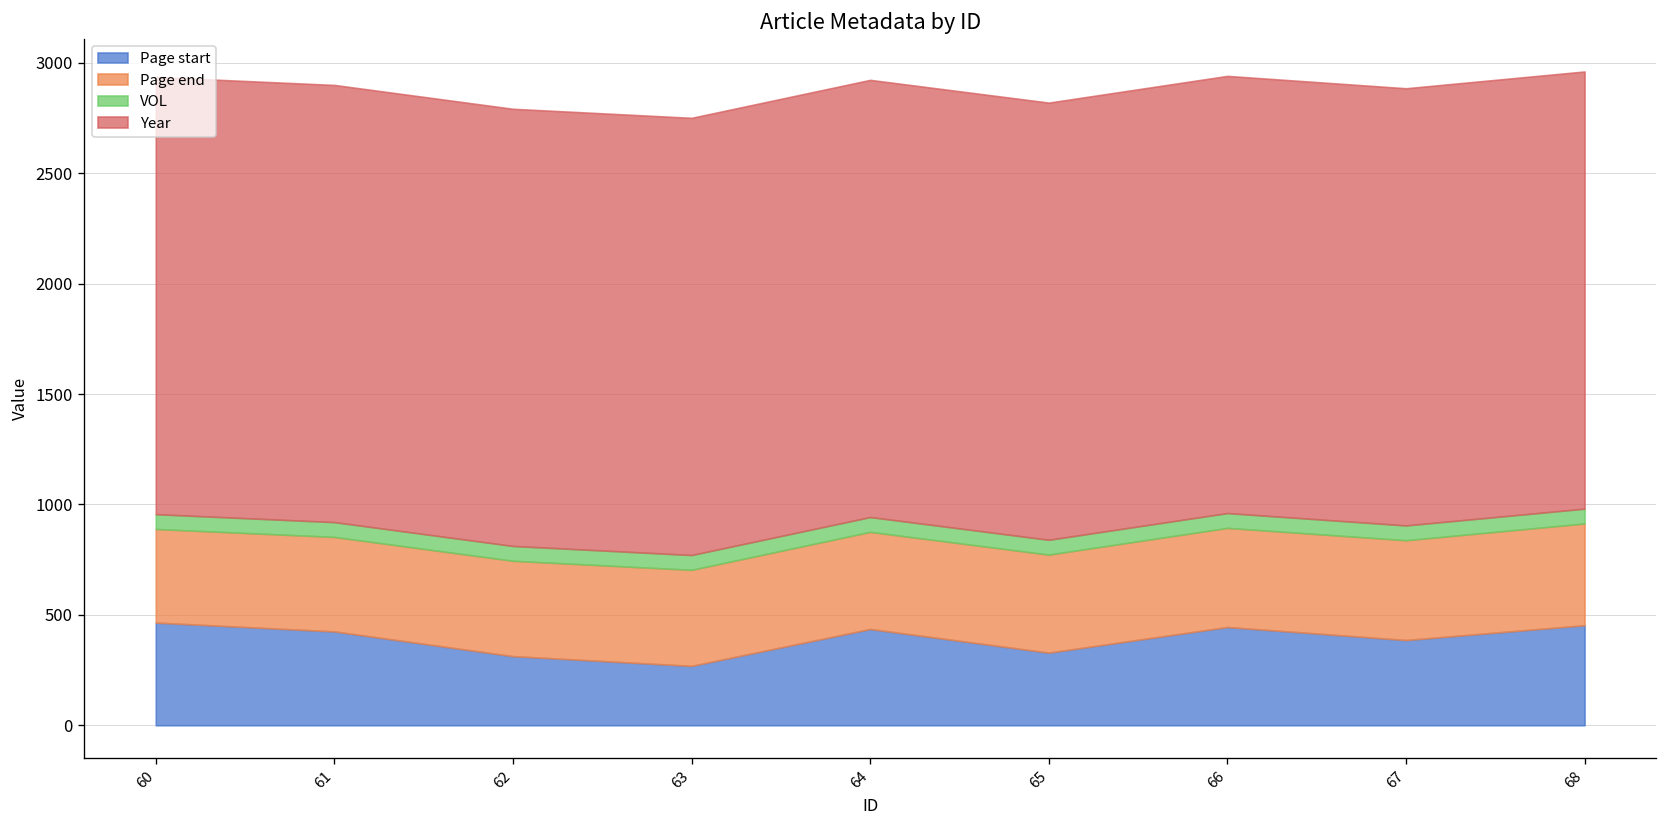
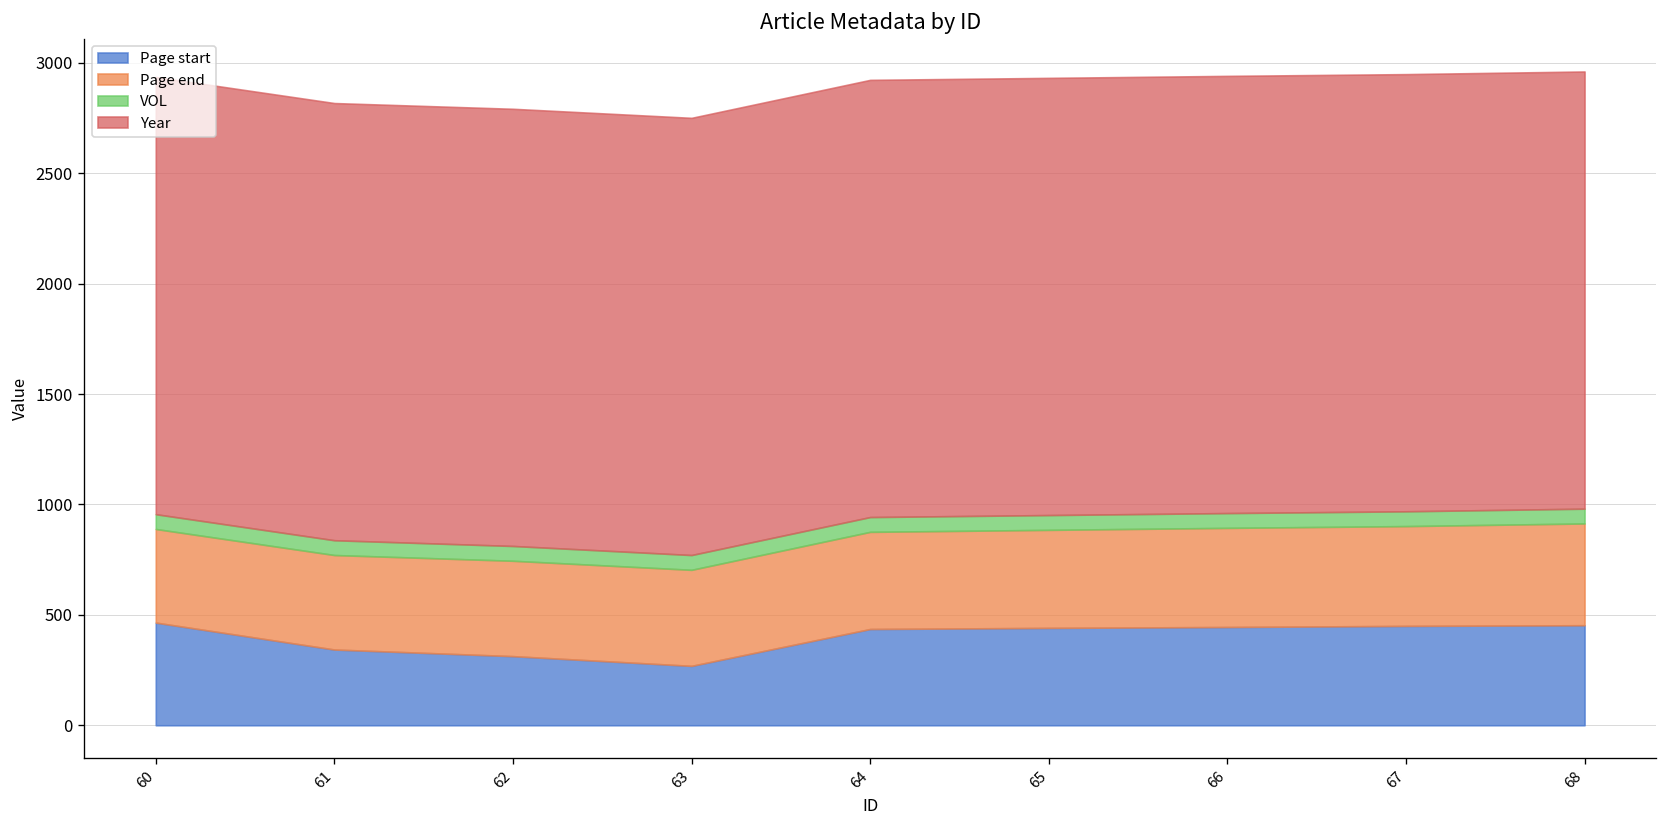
  {
    "Page start": {
      "60": 470,
-     "61": 430,
+     "61": 340,
      "62": 310,
      "63": 270,
      "64": 440,
-     "65": 330,
+     "65": 440,
      "66": 450,
-     "67": 390,
+     "67": 450,
      "68": 450
    },
    "VOL": {
      "60": 70,
      "61": 70,
      "62": 70,
      "63": 70,
      "64": 70,
      "65": 70,
      "66": 70,
      "67": 70,
      "68": 70
    }
  }
